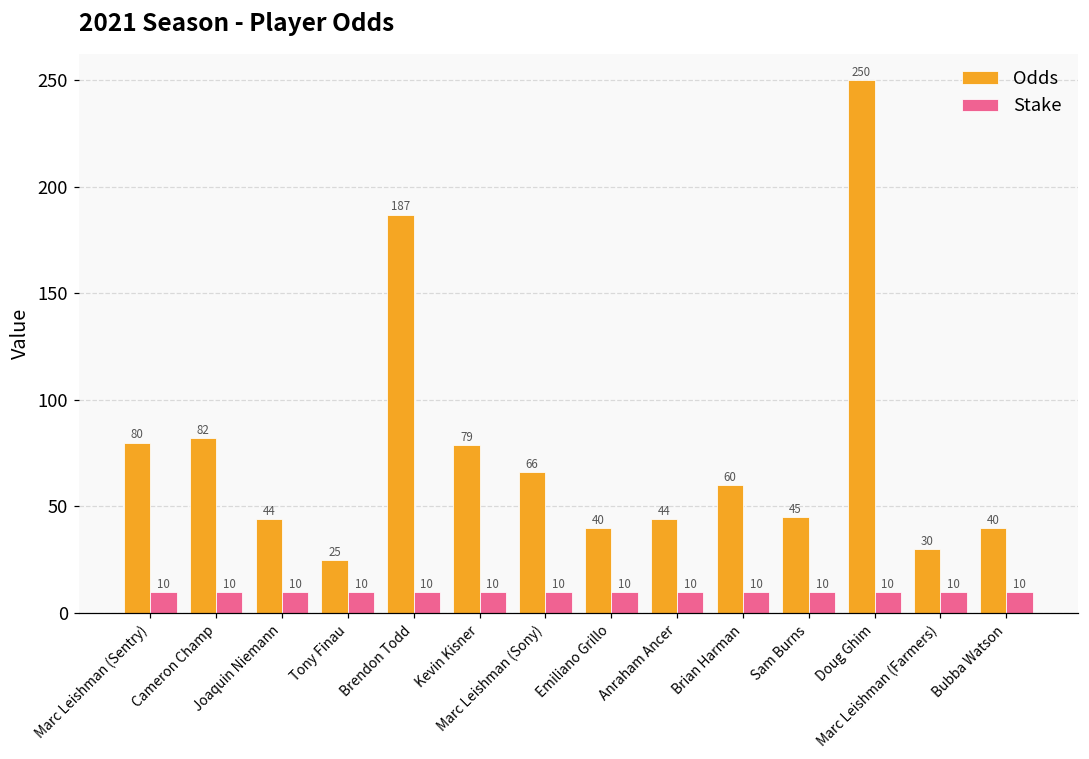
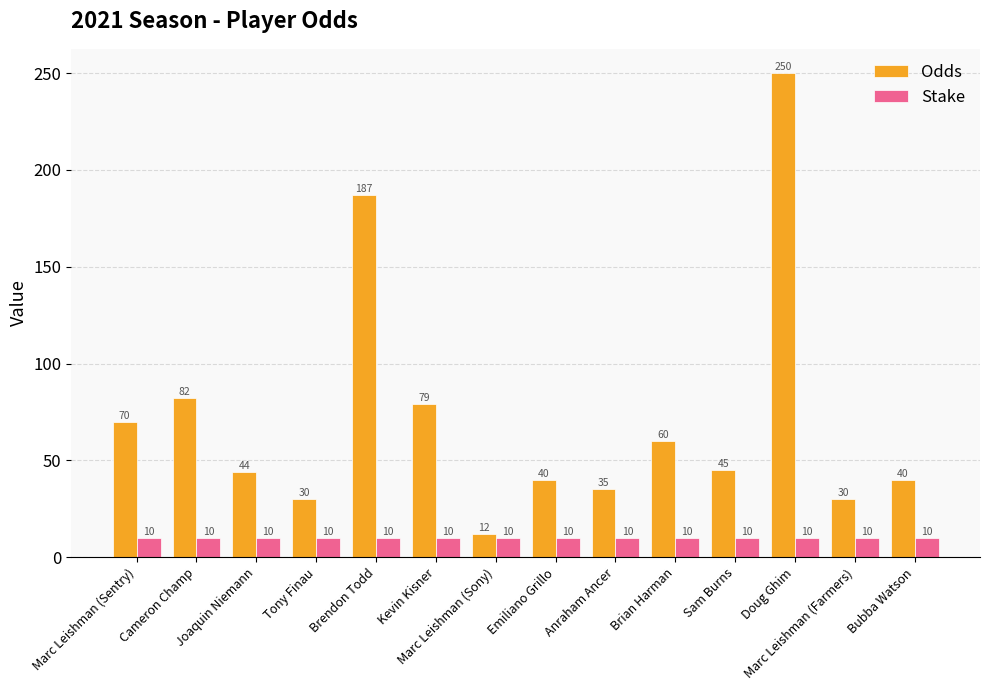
  {
    "Odds": {
-     "Marc Leishman (Sentry)": 80,
+     "Marc Leishman (Sentry)": 70,
      "Cameron Champ": 82,
      "Joaquin Niemann": 44,
-     "Tony Finau": 25,
+     "Tony Finau": 30,
      "Brendon Todd": 187,
      "Kevin Kisner": 79,
-     "Marc Leishman (Sony)": 66,
+     "Marc Leishman (Sony)": 12,
      "Emiliano Grillo": 40,
-     "Anraham Ancer": 44,
+     "Anraham Ancer": 35,
      "Brian Harman": 60,
      "Sam Burns": 45,
      "Doug Ghim": 250,
      "Marc Leishman (Farmers)": 30,
      "Bubba Watson": 40
    },
    "Stake": {
      "Marc Leishman (Sentry)": 10,
      "Cameron Champ": 10,
      "Joaquin Niemann": 10,
      "Tony Finau": 10,
      "Brendon Todd": 10,
      "Kevin Kisner": 10,
      "Marc Leishman (Sony)": 10,
      "Emiliano Grillo": 10,
      "Anraham Ancer": 10,
      "Brian Harman": 10,
      "Sam Burns": 10,
      "Doug Ghim": 10,
      "Marc Leishman (Farmers)": 10,
      "Bubba Watson": 10
    }
  }
